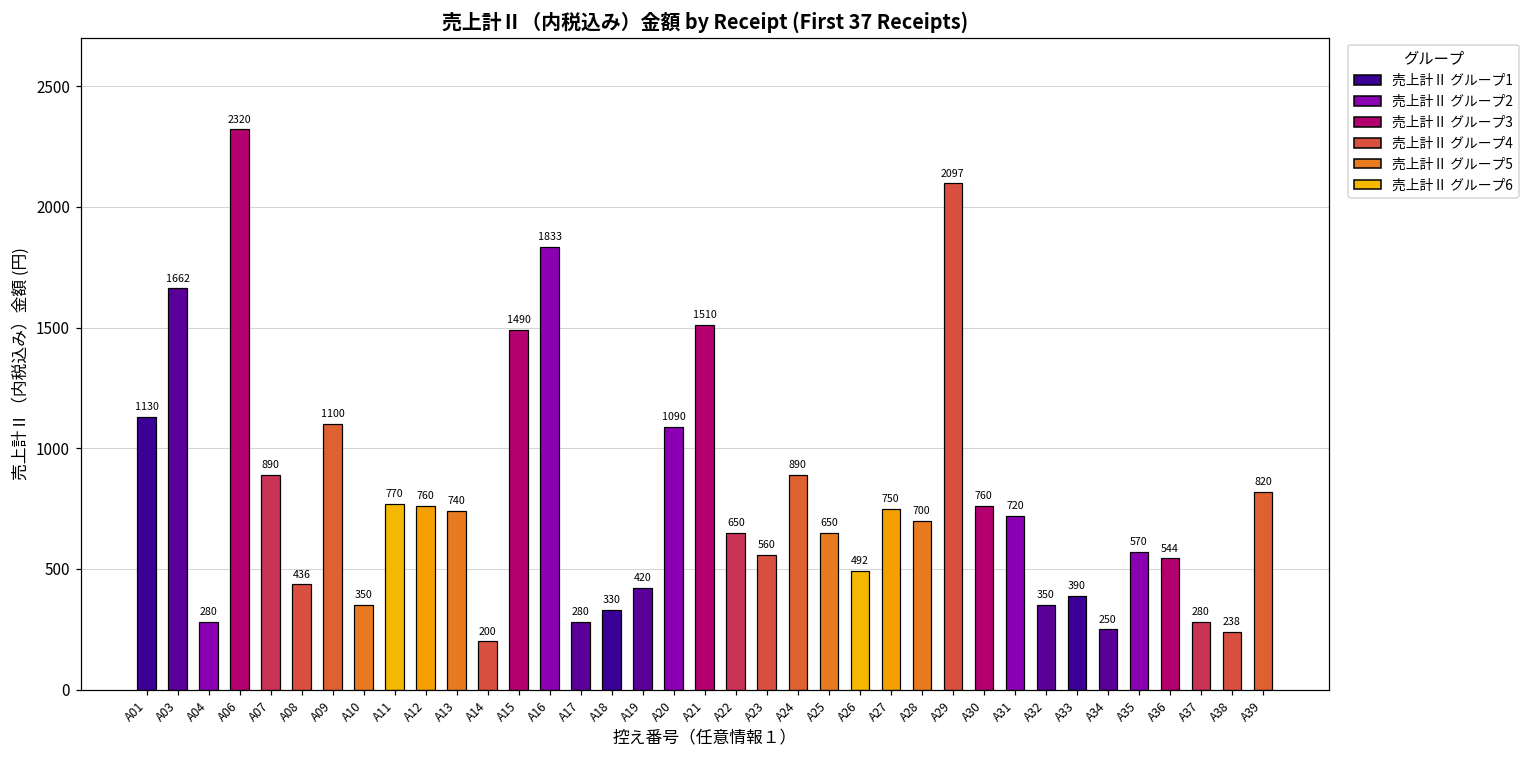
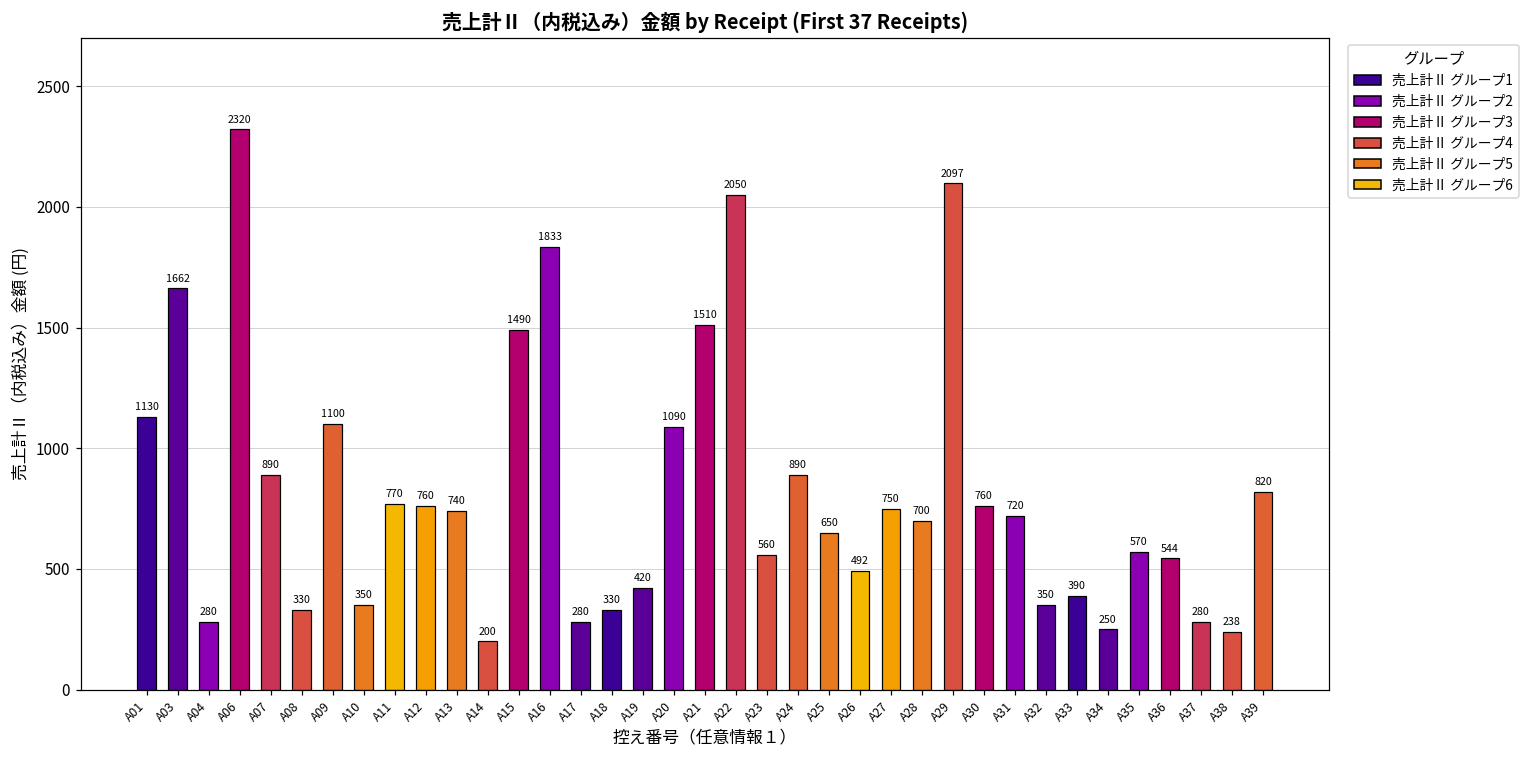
  {
    "A01": 1130,
    "A03": 1662,
    "A04": 280,
    "A06": 2320,
    "A07": 890,
-   "A08": 436,
+   "A08": 330,
    "A09": 1100,
    "A10": 350,
    "A11": 770,
    "A12": 760,
    "A13": 740,
    "A14": 200,
    "A15": 1490,
    "A16": 1833,
    "A17": 280,
    "A18": 330,
    "A19": 420,
    "A20": 1090,
    "A21": 1510,
-   "A22": 650,
+   "A22": 2050,
    "A23": 560,
    "A24": 890,
    "A25": 650,
    "A26": 492,
    "A27": 750,
    "A28": 700,
    "A29": 2097,
    "A30": 760,
    "A31": 720,
    "A32": 350,
    "A33": 390,
    "A34": 250,
    "A35": 570,
    "A36": 544,
    "A37": 280,
    "A38": 238,
    "A39": 820
  }
